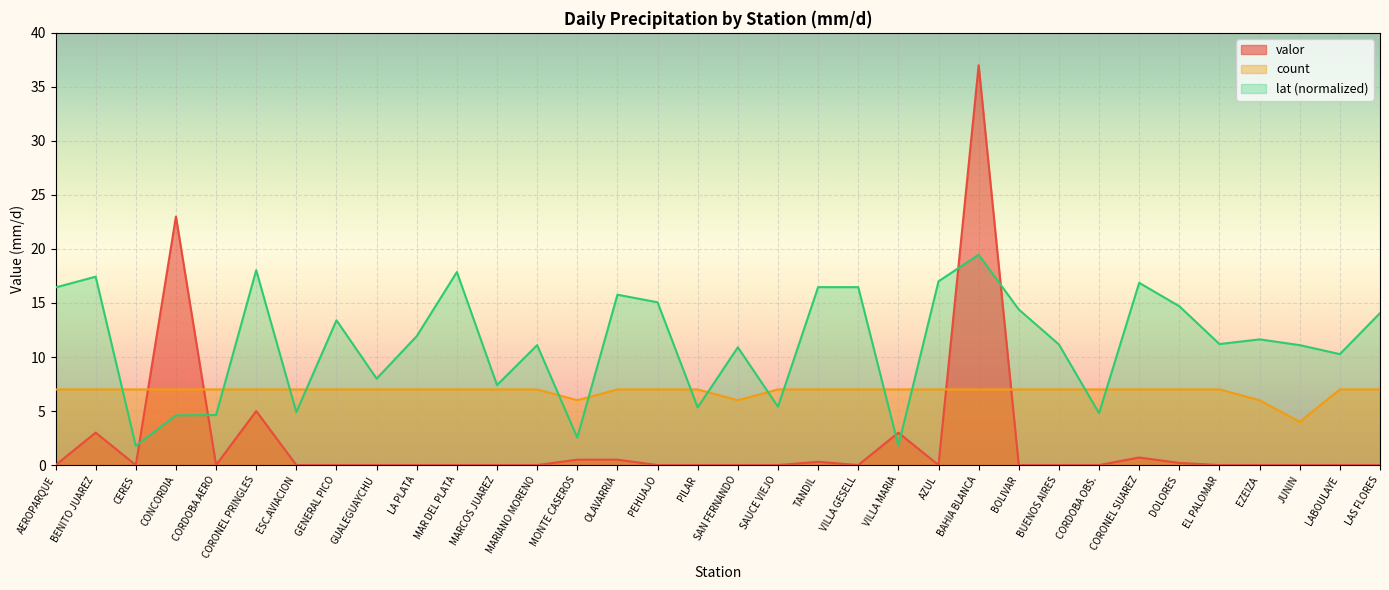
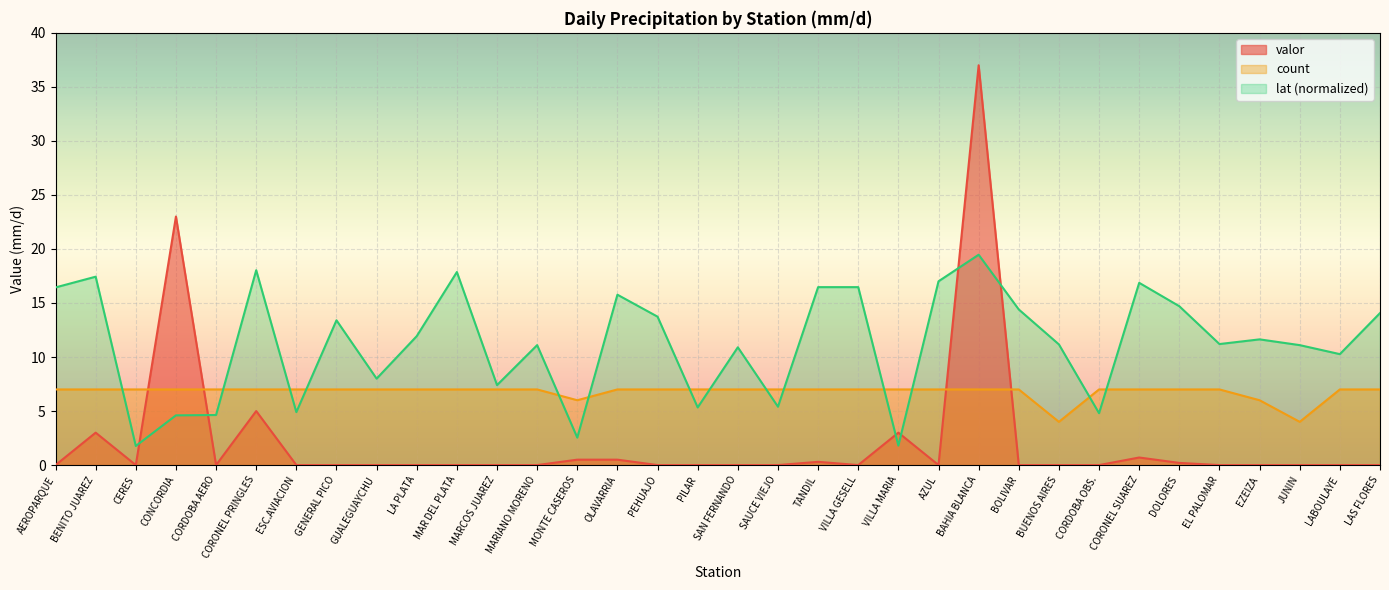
  {
    "valor": {
      "AEROPARQUE": 0.0,
      "BENITO JUAREZ": 3.0,
      "CERES": 0.0,
      "CONCORDIA": 23.0,
      "CORDOBA AERO": 0.0,
      "CORONEL PRINGLES": 5.0,
      "ESC.AVIACION": 0.0,
      "GENERAL PICO": 0.0,
      "GUALEGUAYCHU": 0.0,
      "LA PLATA": 0.0,
      "MAR DEL PLATA": 0.0,
      "MARCOS JUAREZ": 0.0,
      "MARIANO MORENO": 0.0,
      "MONTE CASEROS": 0.5,
      "OLAVARRIA": 0.5,
      "PEHUAJO": 0.0,
      "PILAR": 0.0,
      "SAN FERNANDO": 0.0,
      "SAUCE VIEJO": 0.0,
      "TANDIL": 0.3,
      "VILLA GESELL": 0.0,
      "VILLA MARIA": 3.0,
      "AZUL": 0.0,
      "BAHIA BLANCA": 37.0,
      "BOLIVAR": 0.0,
      "BUENOS AIRES": 0.0,
      "CORDOBA OBS.": 0.0,
      "CORONEL SUAREZ": 0.7,
      "DOLORES": 0.2,
      "EL PALOMAR": 0.0,
      "EZEIZA": 0.0,
      "JUNIN": 0.0,
      "LABOULAYE": 0.0,
      "LAS FLORES": 0.0
    },
    "count": {
      "AEROPARQUE": 7,
      "BENITO JUAREZ": 7,
      "CERES": 7,
      "CONCORDIA": 7,
      "CORDOBA AERO": 7,
      "CORONEL PRINGLES": 7,
      "ESC.AVIACION": 7,
      "GENERAL PICO": 7,
      "GUALEGUAYCHU": 7,
      "LA PLATA": 7,
      "MAR DEL PLATA": 7,
      "MARCOS JUAREZ": 7,
      "MARIANO MORENO": 7,
      "MONTE CASEROS": 6,
      "OLAVARRIA": 7,
      "PEHUAJO": 7,
      "PILAR": 7,
-     "SAN FERNANDO": 6,
+     "SAN FERNANDO": 7,
      "SAUCE VIEJO": 7,
      "TANDIL": 7,
      "VILLA GESELL": 7,
      "VILLA MARIA": 7,
      "AZUL": 7,
      "BAHIA BLANCA": 7,
      "BOLIVAR": 7,
-     "BUENOS AIRES": 7,
+     "BUENOS AIRES": 4,
      "CORDOBA OBS.": 7,
      "CORONEL SUAREZ": 7,
      "DOLORES": 7,
      "EL PALOMAR": 7,
      "EZEIZA": 6,
      "JUNIN": 4,
      "LABOULAYE": 7,
      "LAS FLORES": 7
    },
    "lat (normalized)": {
      "AEROPARQUE": 16.4,
      "BENITO JUAREZ": 17.4,
      "CERES": 1.8,
      "CONCORDIA": 4.6,
      "CORDOBA AERO": 4.6,
      "CORONEL PRINGLES": 18.0,
      "ESC.AVIACION": 4.9,
      "GENERAL PICO": 13.4,
      "GUALEGUAYCHU": 8.0,
      "LA PLATA": 11.9,
      "MAR DEL PLATA": 17.9,
      "MARCOS JUAREZ": 7.4,
      "MARIANO MORENO": 11.1,
      "MONTE CASEROS": 2.5,
      "OLAVARRIA": 15.8,
-     "PEHUAJO": 15.1,
+     "PEHUAJO": 13.7,
      "PILAR": 5.3,
      "SAN FERNANDO": 10.9,
      "SAUCE VIEJO": 5.4,
      "TANDIL": 16.5,
      "VILLA GESELL": 16.5,
      "VILLA MARIA": 1.8,
      "AZUL": 17.0,
      "BAHIA BLANCA": 19.5,
      "BOLIVAR": 14.4,
      "BUENOS AIRES": 11.2,
      "CORDOBA OBS.": 4.8,
      "CORONEL SUAREZ": 16.9,
      "DOLORES": 14.7,
      "EL PALOMAR": 11.2,
      "EZEIZA": 11.6,
      "JUNIN": 11.1,
      "LABOULAYE": 10.3,
      "LAS FLORES": 14.1
    }
  }
